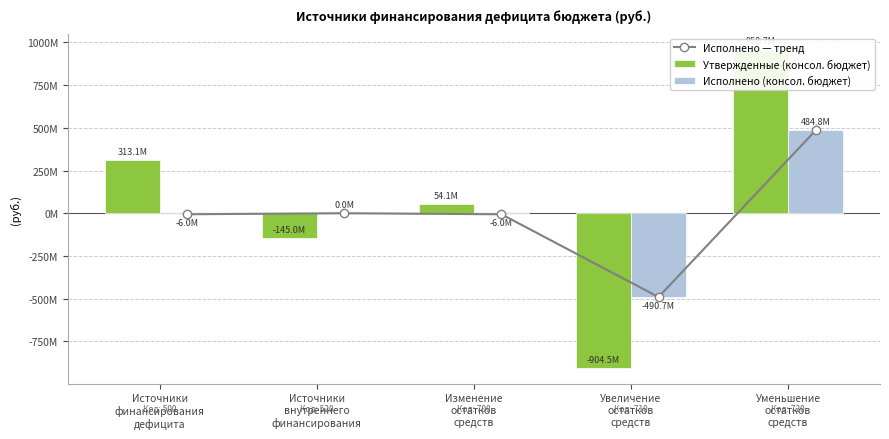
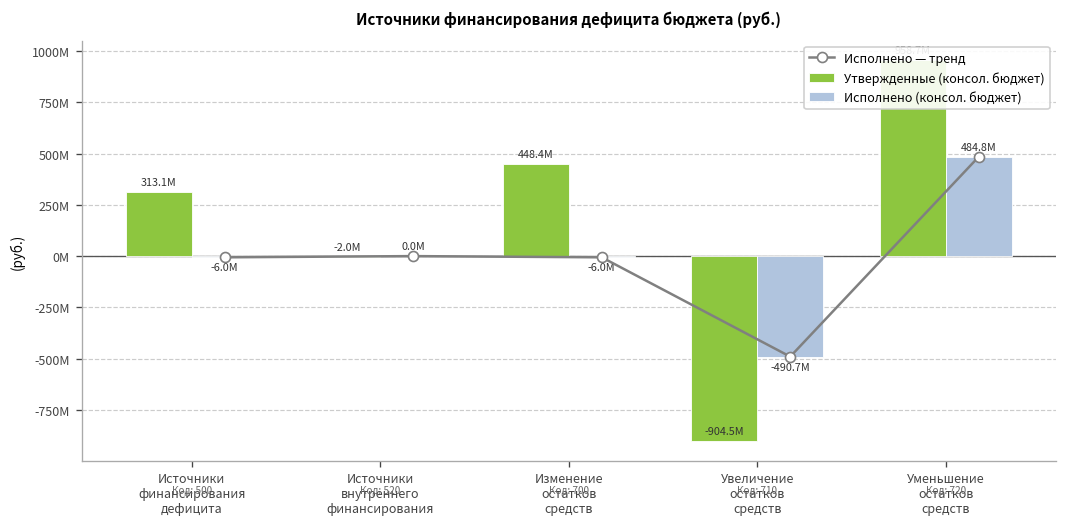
  {
    "Утвержденные (консол. бюджет)": {
      "Источники финансирования дефицита": "313.1M",
-     "Источники внутреннего финансирования": "-145.0M",
-     "Изменение остатков средств": "54.1M",
+     "Источники внутреннего финансирования": "-2.0M",
+     "Изменение остатков средств": "448.4M",
      "Увеличение остатков средств": "-904.5M"
    },
    "Исполнено (консол. бюджет)": {
      "Источники финансирования дефицита": "-6.0M",
      "Источники внутреннего финансирования": "0.0M",
      "Изменение остатков средств": "-6.0M",
      "Увеличение остатков средств": "-490.7M",
      "Уменьшение остатков средств": "484.8M"
    }
  }
